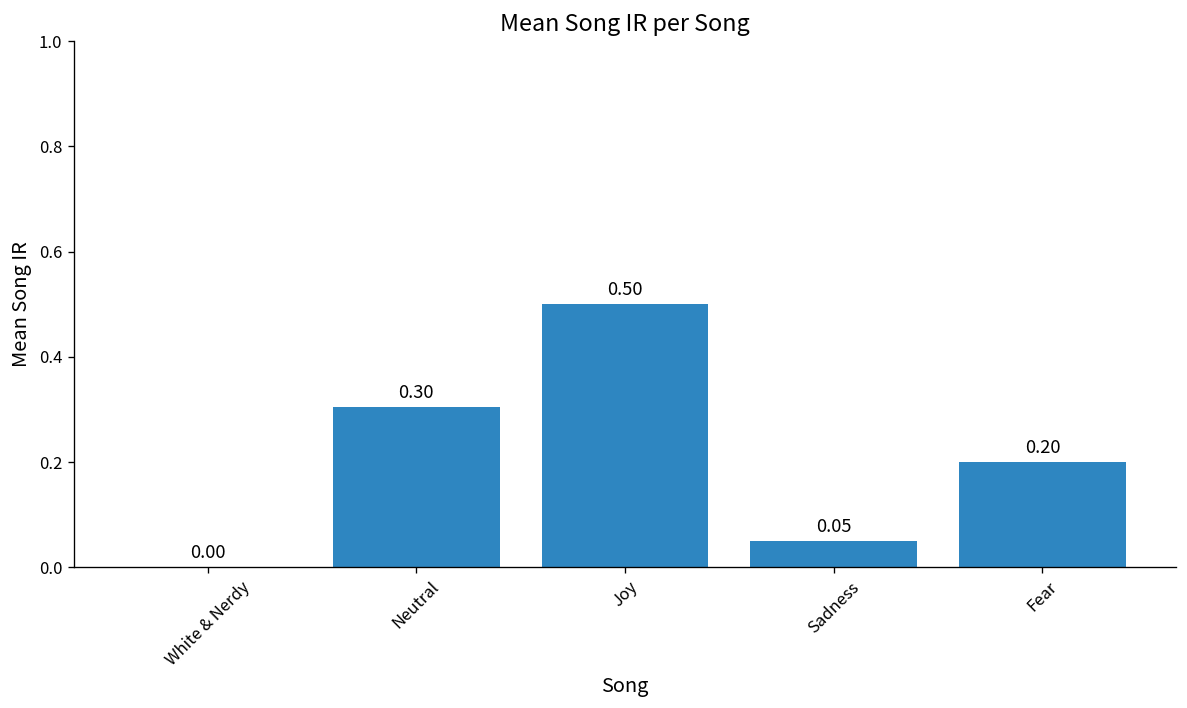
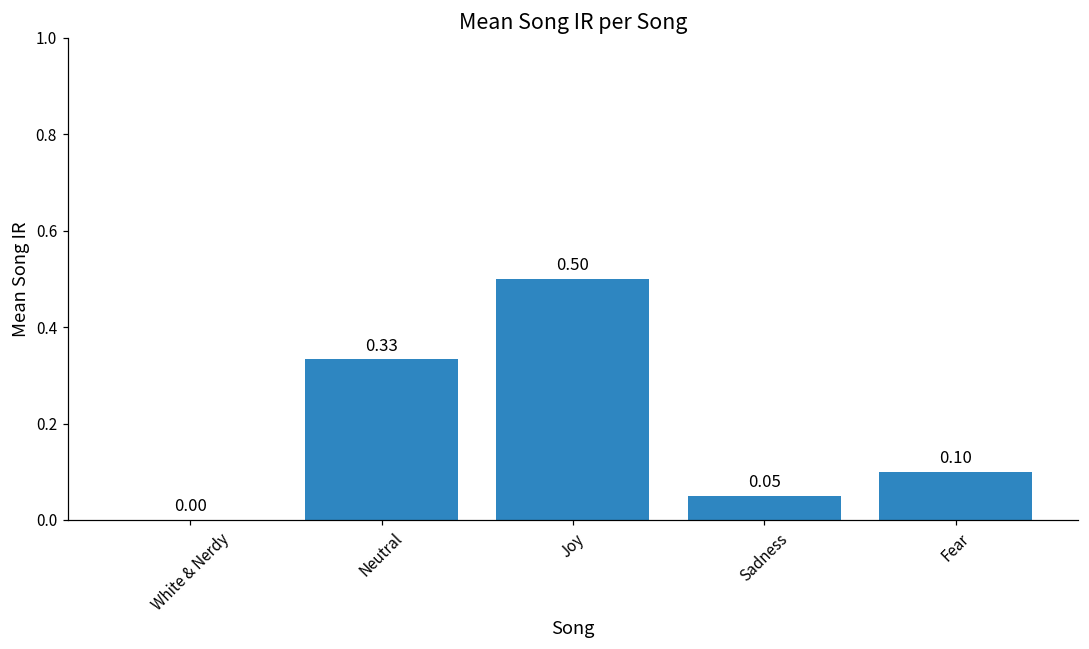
  {
    "White & Nerdy": 0.00,
-   "Neutral": 0.30,
+   "Neutral": 0.33,
    "Joy": 0.50,
    "Sadness": 0.05,
-   "Fear": 0.20
+   "Fear": 0.10
  }
